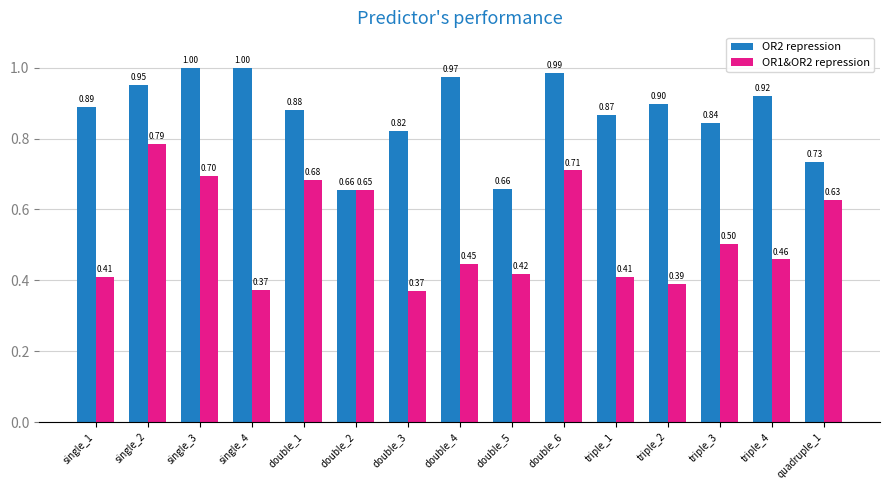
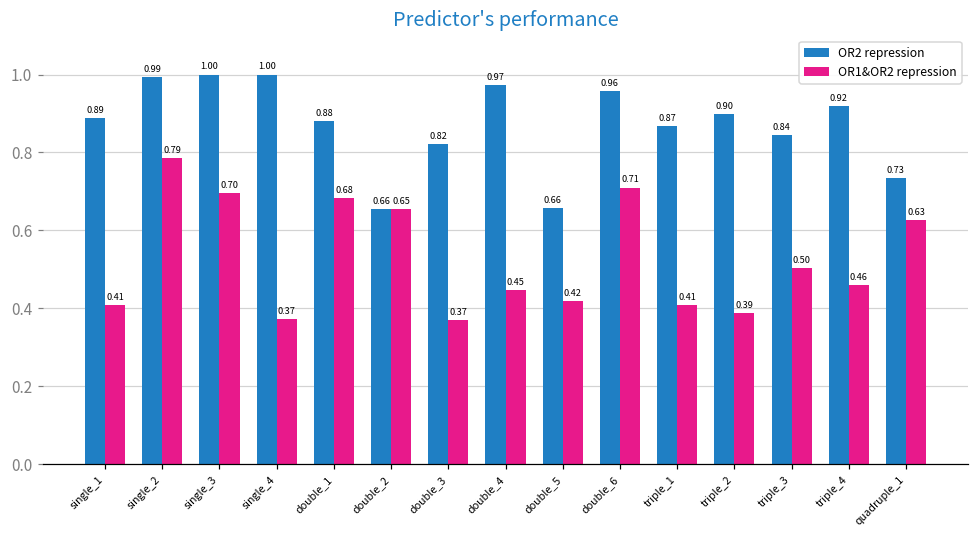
  {
    "OR2 repression": {
      "single_1": 0.89,
-     "single_2": 0.95,
+     "single_2": 0.99,
      "single_3": 1.00,
      "single_4": 1.00,
      "double_1": 0.88,
      "double_2": 0.66,
      "double_3": 0.82,
      "double_4": 0.97,
      "double_5": 0.66,
-     "double_6": 0.99,
+     "double_6": 0.96,
      "triple_1": 0.87,
      "triple_2": 0.90,
      "triple_3": 0.84,
      "triple_4": 0.92,
      "quadruple_1": 0.73
    },
    "OR1&OR2 repression": {
      "single_1": 0.41,
      "single_2": 0.79,
      "single_3": 0.70,
      "single_4": 0.37,
      "double_1": 0.68,
      "double_2": 0.65,
      "double_3": 0.37,
      "double_4": 0.45,
      "double_5": 0.42,
      "double_6": 0.71,
      "triple_1": 0.41,
      "triple_2": 0.39,
      "triple_3": 0.50,
      "triple_4": 0.46,
      "quadruple_1": 0.63
    }
  }
